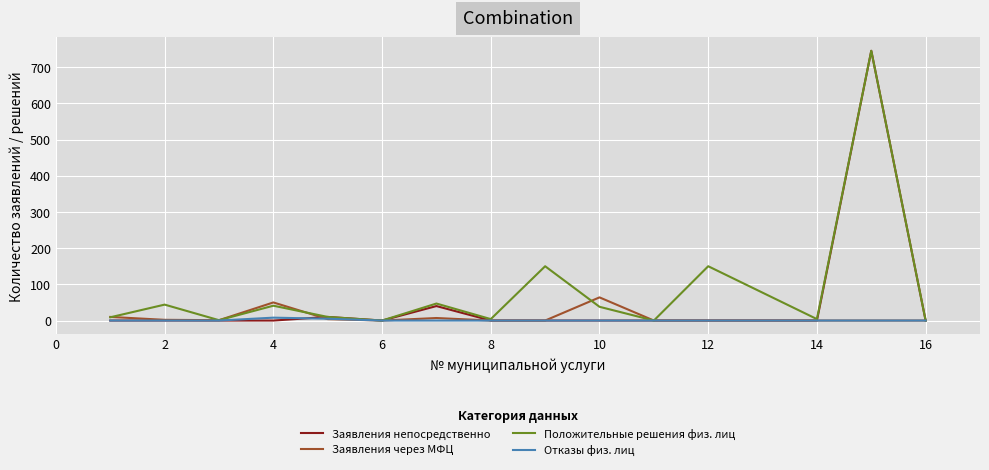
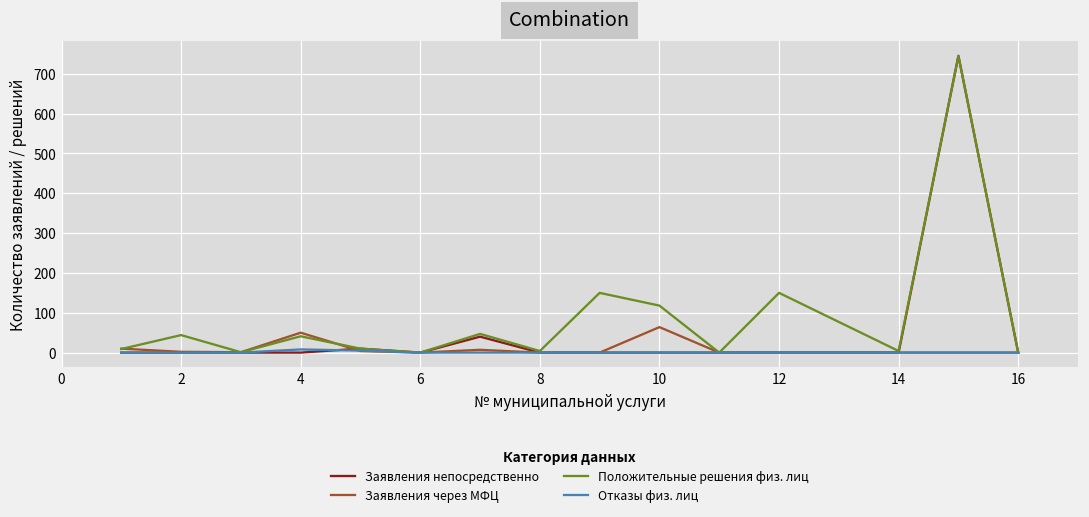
  {
    "Заявления непосредственно": {
      "4": 0
    },
    "Заявления через МФЦ": {
      "4": 50,
      "10": 60
    },
    "Положительные решения физ. лиц": {
      "2": 40,
      "4": 40,
-     "10": 40,
+     "10": 120,
      "12": 150
    },
    "Отказы физ. лиц": {
      "4": 10
    }
  }
